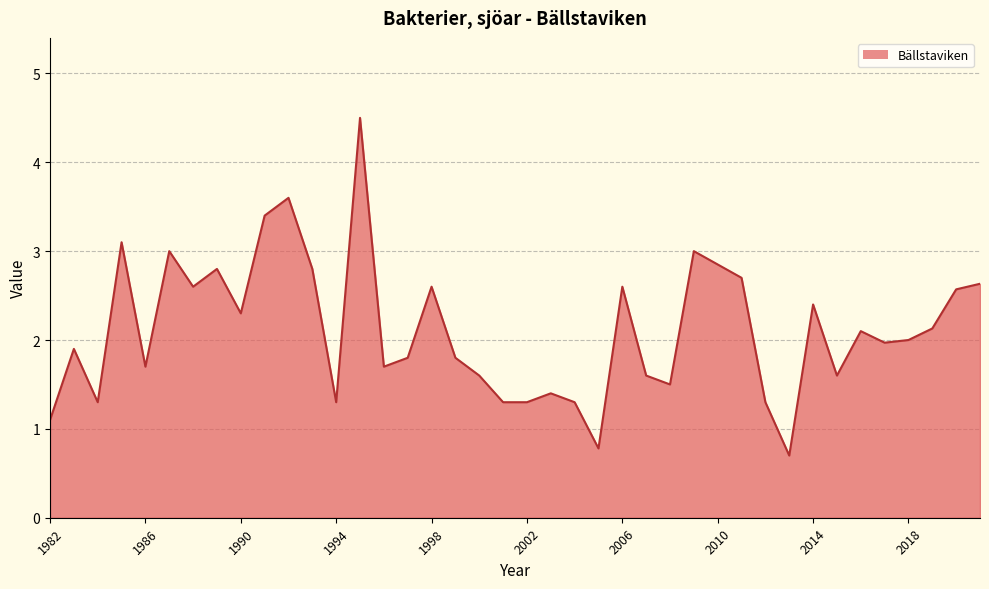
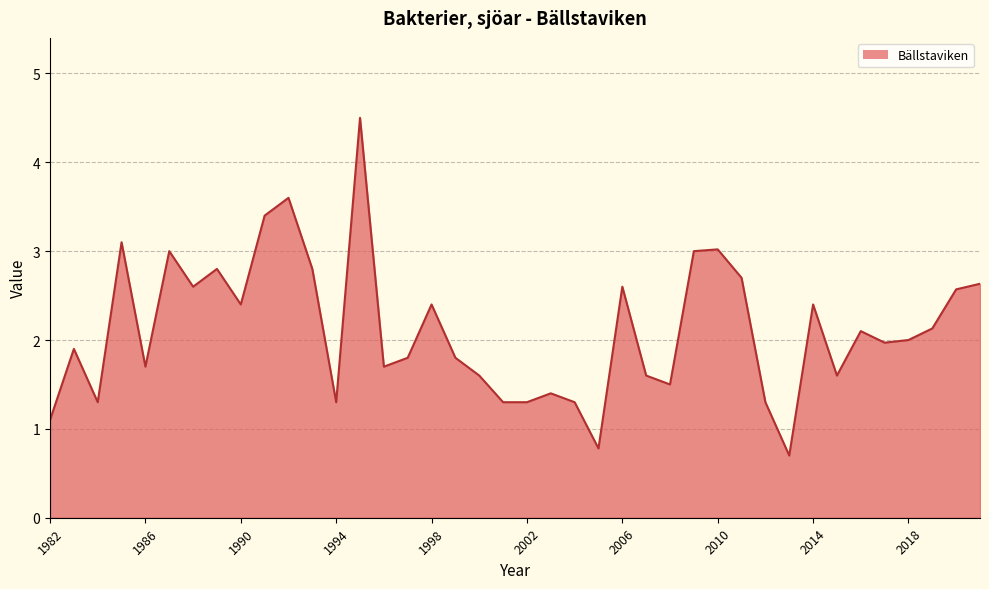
  {
    "1982": 1.1,
    "1986": 1.7,
-   "1990": 2.3,
+   "1990": 2.4,
    "1994": 1.3,
-   "1998": 2.6,
+   "1998": 2.4,
    "2002": 1.3,
    "2006": 2.6,
-   "2010": 2.9,
+   "2010": 3.0,
    "2014": 2.4,
    "2018": 2.0
  }
